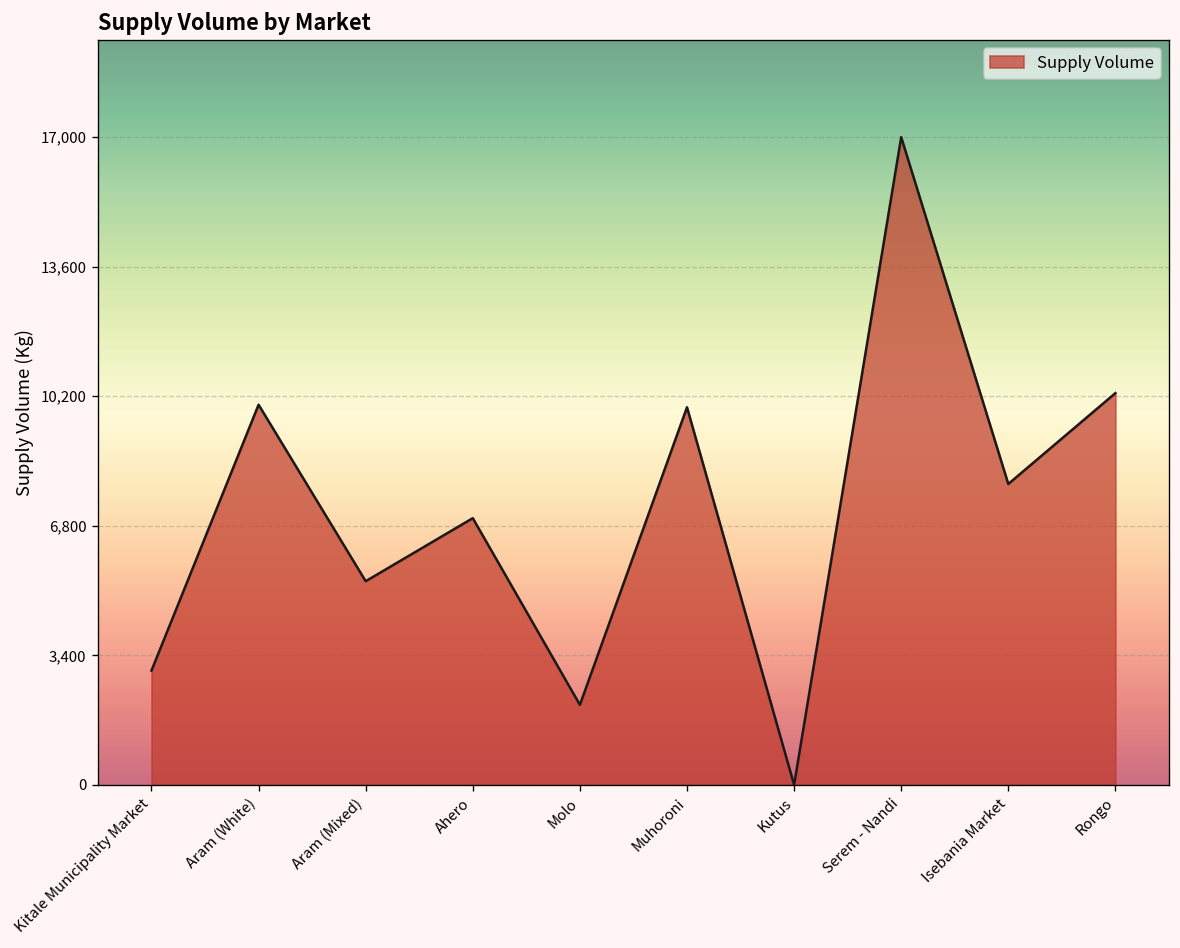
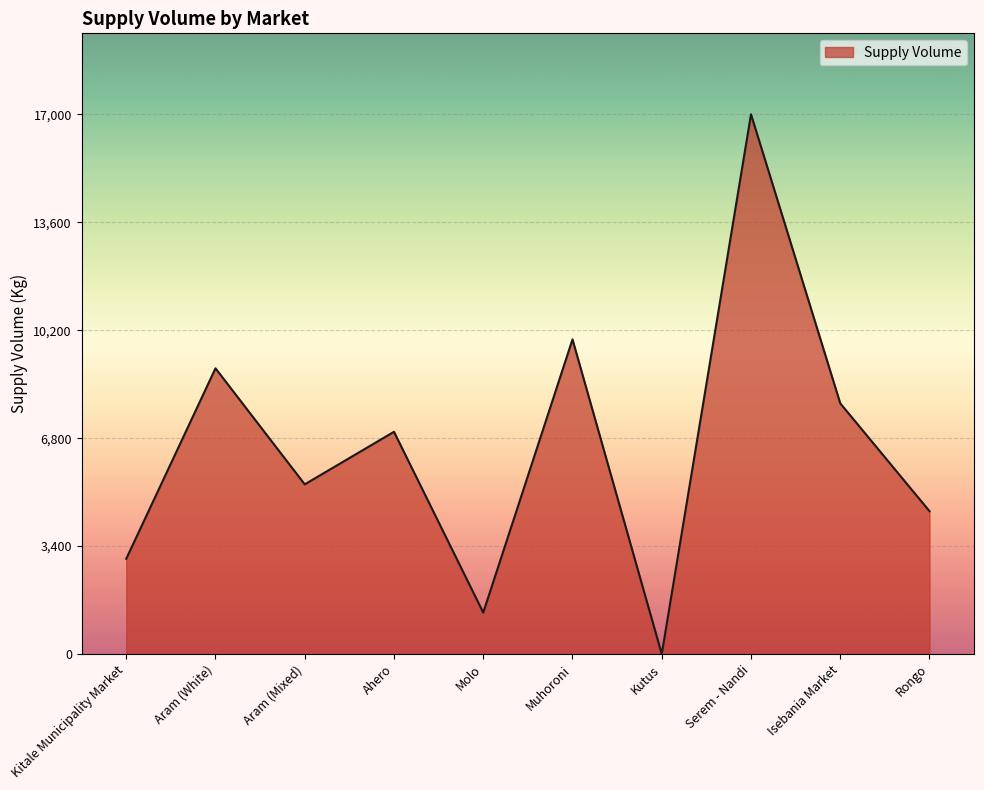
  {
    "Kitale Municipality Market": "3,000",
-   "Aram (White)": "10,000",
+   "Aram (White)": "9,000",
    "Aram (Mixed)": "5,300",
    "Ahero": "7,000",
-   "Molo": "2,100",
+   "Molo": "1,300",
    "Muhoroni": "9,900",
    "Kutus": "0",
    "Serem - Nandi": "17,000",
    "Isebania Market": "7,900",
-   "Rongo": "10,300"
+   "Rongo": "4,500"
  }
